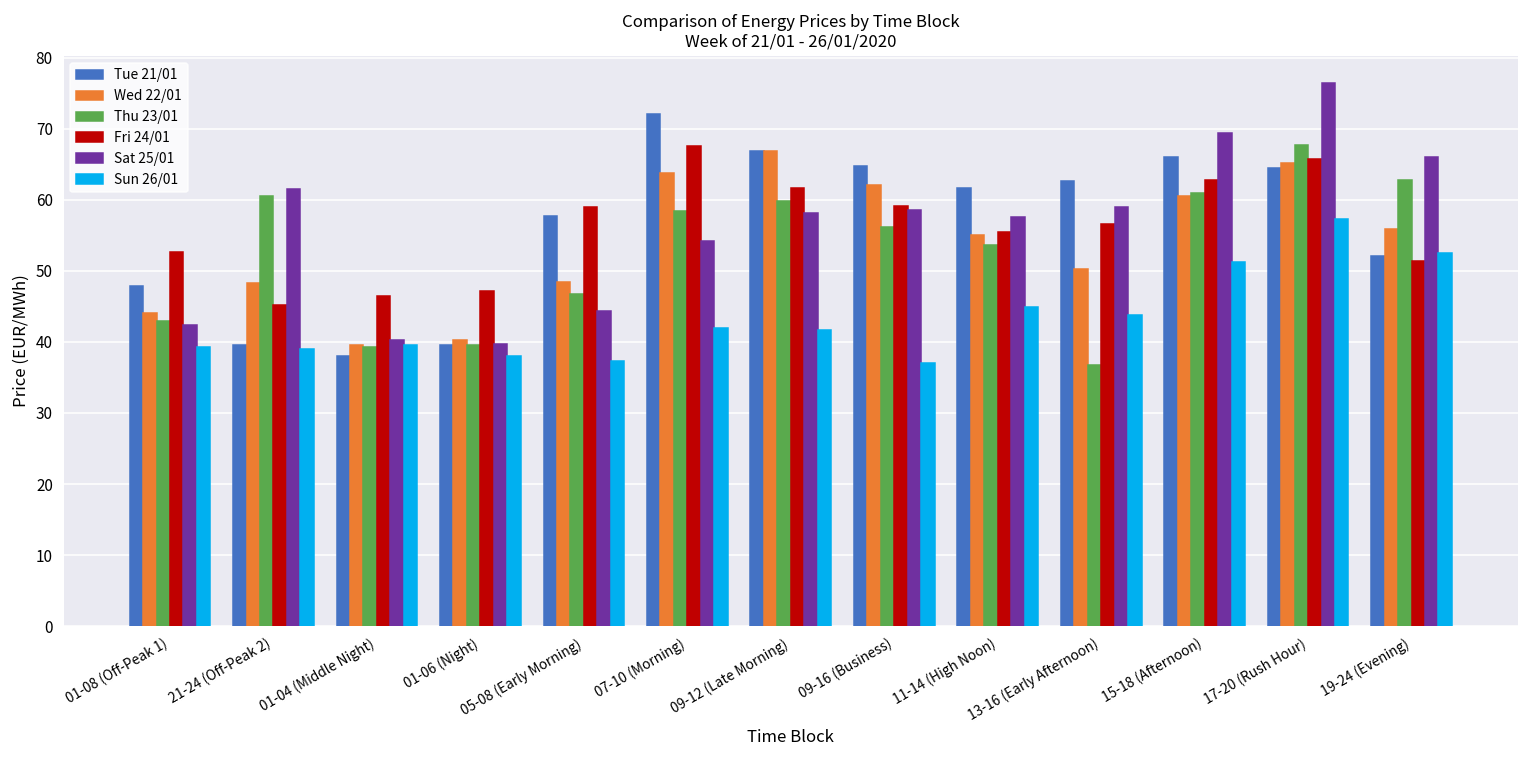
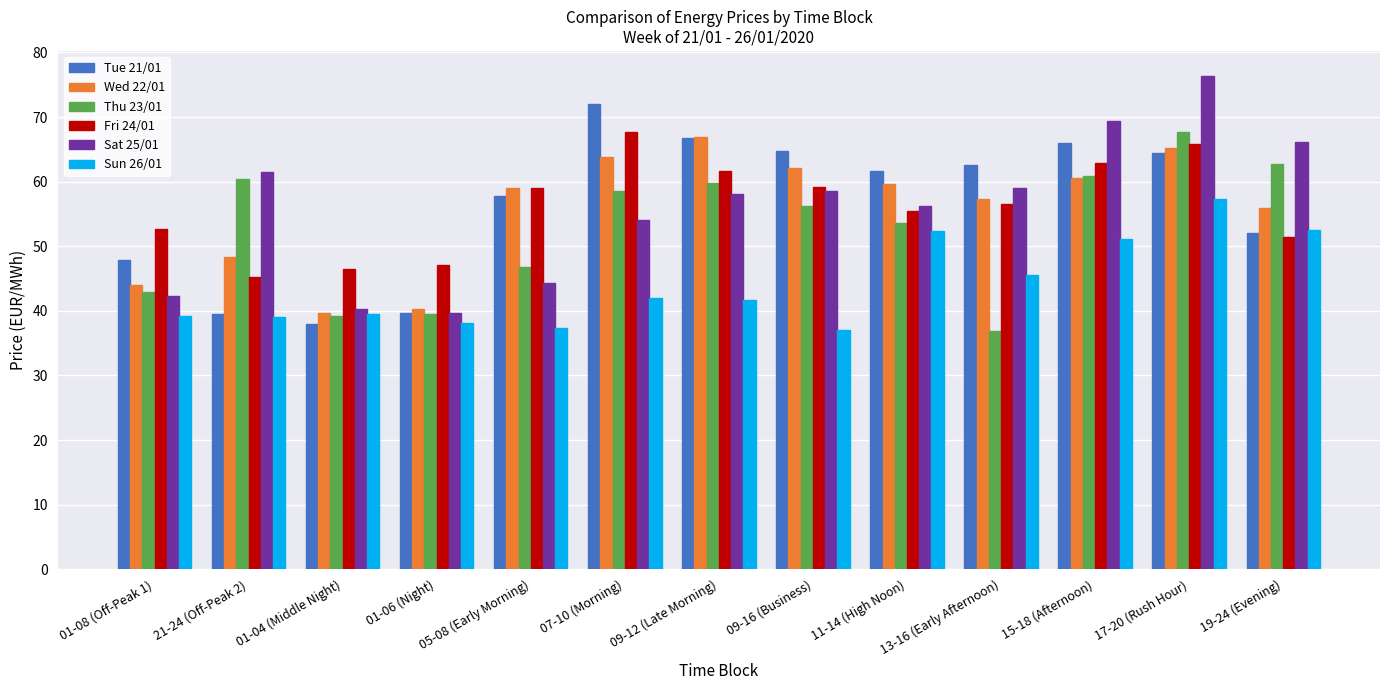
  {
    "Tue 21/01": {
      "01-08 (Off-Peak 1)": 48,
      "21-24 (Off-Peak 2)": 40,
      "01-04 (Middle Night)": 38,
      "01-06 (Night)": 40,
      "05-08 (Early Morning)": 58,
      "07-10 (Morning)": 72,
      "09-12 (Late Morning)": 67,
      "09-16 (Business)": 65,
      "11-14 (High Noon)": 62,
      "13-16 (Early Afternoon)": 63,
      "15-18 (Afternoon)": 66,
      "17-20 (Rush Hour)": 64,
      "19-24 (Evening)": 52
    },
    "Wed 22/01": {
      "01-08 (Off-Peak 1)": 44,
      "21-24 (Off-Peak 2)": 48,
      "01-04 (Middle Night)": 40,
      "01-06 (Night)": 40,
-     "05-08 (Early Morning)": 48,
+     "05-08 (Early Morning)": 59,
      "07-10 (Morning)": 64,
      "09-12 (Late Morning)": 67,
      "09-16 (Business)": 62,
-     "11-14 (High Noon)": 55,
-     "13-16 (Early Afternoon)": 50,
+     "11-14 (High Noon)": 60,
+     "13-16 (Early Afternoon)": 57,
      "15-18 (Afternoon)": 60,
      "17-20 (Rush Hour)": 65,
      "19-24 (Evening)": 56
    },
    "Thu 23/01": {
      "01-08 (Off-Peak 1)": 43,
      "21-24 (Off-Peak 2)": 60,
      "01-04 (Middle Night)": 39,
      "01-06 (Night)": 40,
      "05-08 (Early Morning)": 47,
      "07-10 (Morning)": 58,
      "09-12 (Late Morning)": 60,
      "09-16 (Business)": 56,
      "11-14 (High Noon)": 54,
      "13-16 (Early Afternoon)": 37,
      "15-18 (Afternoon)": 61,
      "17-20 (Rush Hour)": 68,
      "19-24 (Evening)": 63
    },
    "Fri 24/01": {
      "01-08 (Off-Peak 1)": 53,
      "21-24 (Off-Peak 2)": 45,
      "01-04 (Middle Night)": 46,
      "01-06 (Night)": 47,
      "05-08 (Early Morning)": 59,
      "07-10 (Morning)": 68,
      "09-12 (Late Morning)": 62,
      "09-16 (Business)": 59,
      "11-14 (High Noon)": 55,
      "13-16 (Early Afternoon)": 57,
      "15-18 (Afternoon)": 63,
      "17-20 (Rush Hour)": 66,
      "19-24 (Evening)": 51
    },
    "Sat 25/01": {
      "01-08 (Off-Peak 1)": 42,
      "21-24 (Off-Peak 2)": 62,
      "01-04 (Middle Night)": 40,
      "01-06 (Night)": 40,
      "05-08 (Early Morning)": 44,
      "07-10 (Morning)": 54,
      "09-12 (Late Morning)": 58,
      "09-16 (Business)": 59,
-     "11-14 (High Noon)": 58,
+     "11-14 (High Noon)": 56,
      "13-16 (Early Afternoon)": 59,
      "15-18 (Afternoon)": 69,
      "17-20 (Rush Hour)": 76,
      "19-24 (Evening)": 66
    },
    "Sun 26/01": {
      "01-08 (Off-Peak 1)": 39,
      "21-24 (Off-Peak 2)": 39,
      "01-04 (Middle Night)": 40,
      "01-06 (Night)": 38,
      "05-08 (Early Morning)": 37,
      "07-10 (Morning)": 42,
      "09-12 (Late Morning)": 42,
      "09-16 (Business)": 37,
-     "11-14 (High Noon)": 45,
-     "13-16 (Early Afternoon)": 44,
+     "11-14 (High Noon)": 52,
+     "13-16 (Early Afternoon)": 46,
      "15-18 (Afternoon)": 51,
      "17-20 (Rush Hour)": 57,
      "19-24 (Evening)": 53
    }
  }
